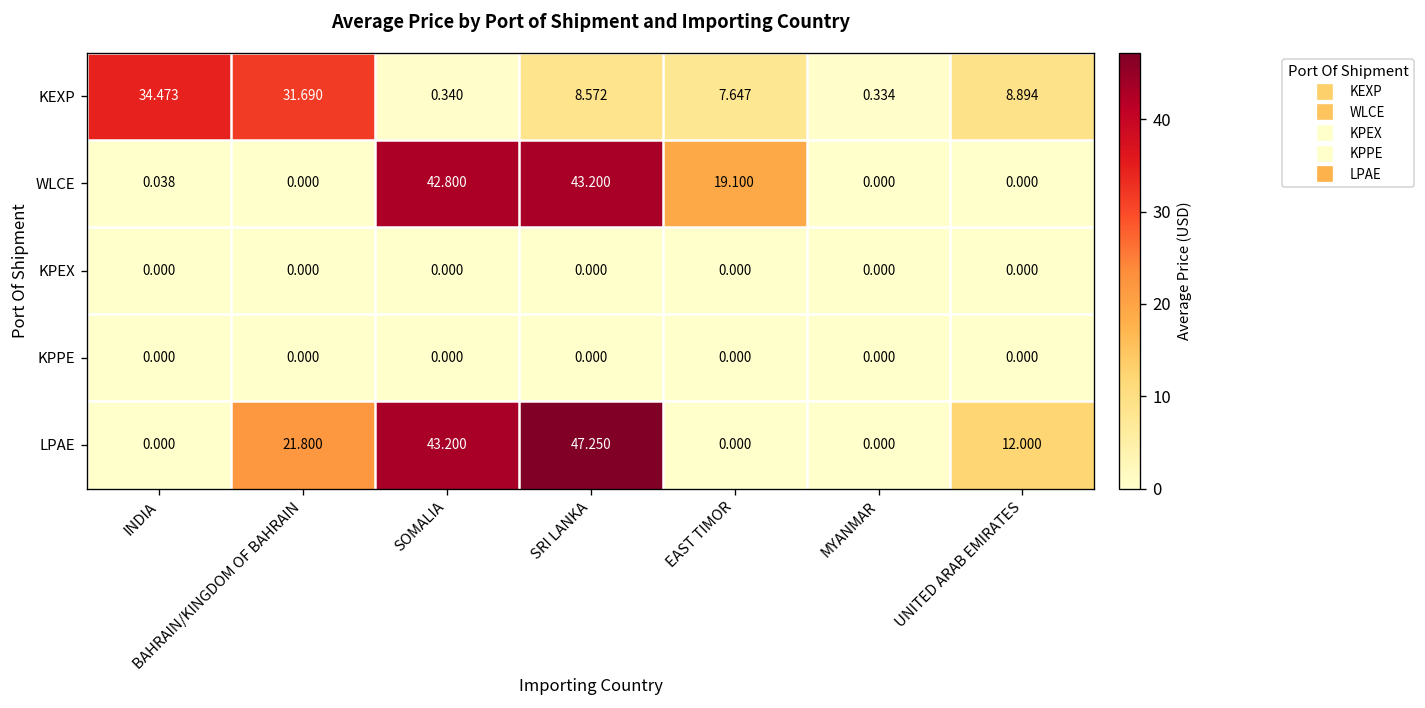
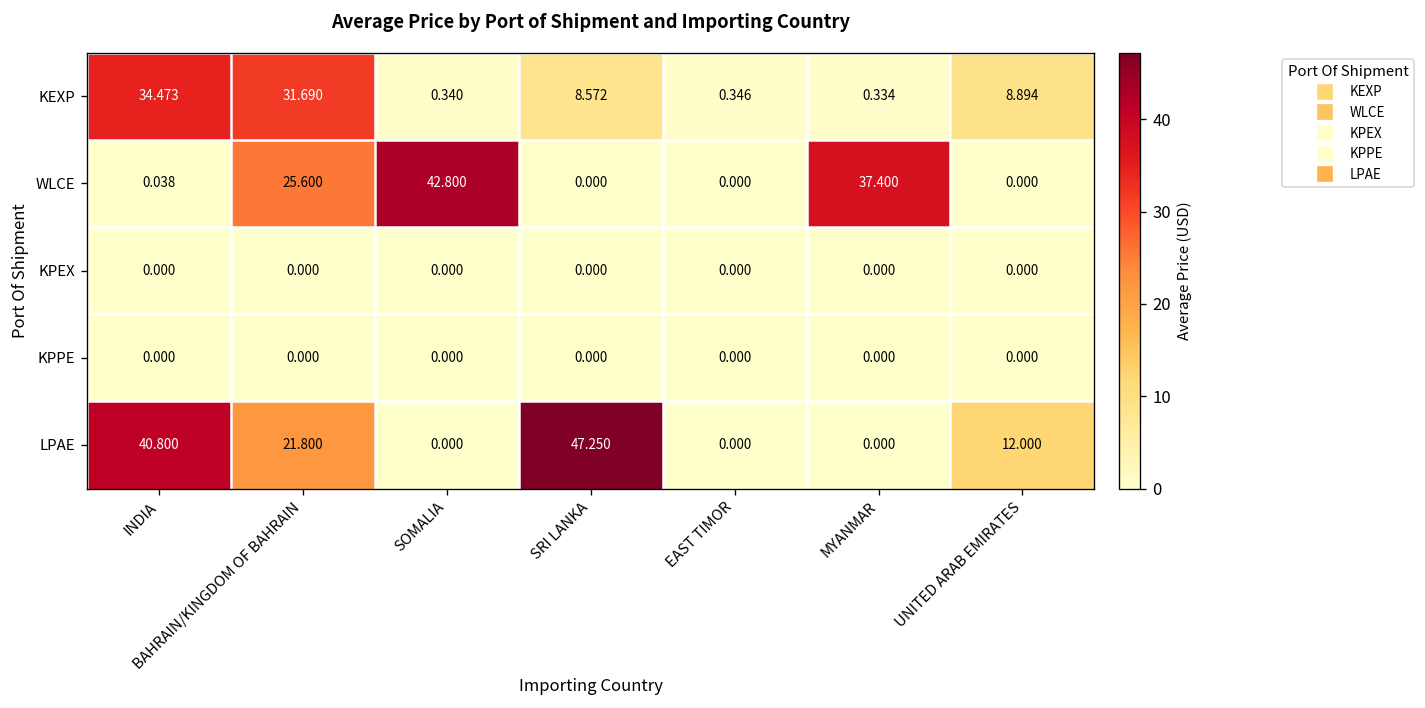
  {
    "KEXP": {
      "INDIA": 34.473,
      "BAHRAIN/KINGDOM OF BAHRAIN": 31.690,
      "SOMALIA": 0.340,
      "SRI LANKA": 8.572,
-     "EAST TIMOR": 7.647,
+     "EAST TIMOR": 0.346,
      "MYANMAR": 0.334,
      "UNITED ARAB EMIRATES": 8.894
    },
    "WLCE": {
      "INDIA": 0.038,
-     "BAHRAIN/KINGDOM OF BAHRAIN": 0.000,
+     "BAHRAIN/KINGDOM OF BAHRAIN": 25.600,
      "SOMALIA": 42.800,
-     "SRI LANKA": 43.200,
-     "EAST TIMOR": 19.100,
-     "MYANMAR": 0.000,
+     "SRI LANKA": 0.000,
+     "EAST TIMOR": 0.000,
+     "MYANMAR": 37.400,
      "UNITED ARAB EMIRATES": 0.000
    },
    "KPEX": {
      "INDIA": 0.000,
      "BAHRAIN/KINGDOM OF BAHRAIN": 0.000,
      "SOMALIA": 0.000,
      "SRI LANKA": 0.000,
      "EAST TIMOR": 0.000,
      "MYANMAR": 0.000,
      "UNITED ARAB EMIRATES": 0.000
    },
    "KPPE": {
      "INDIA": 0.000,
      "BAHRAIN/KINGDOM OF BAHRAIN": 0.000,
      "SOMALIA": 0.000,
      "SRI LANKA": 0.000,
      "EAST TIMOR": 0.000,
      "MYANMAR": 0.000,
      "UNITED ARAB EMIRATES": 0.000
    },
    "LPAE": {
-     "INDIA": 0.000,
+     "INDIA": 40.800,
      "BAHRAIN/KINGDOM OF BAHRAIN": 21.800,
-     "SOMALIA": 43.200,
+     "SOMALIA": 0.000,
      "SRI LANKA": 47.250,
      "EAST TIMOR": 0.000,
      "MYANMAR": 0.000,
      "UNITED ARAB EMIRATES": 12.000
    }
  }
